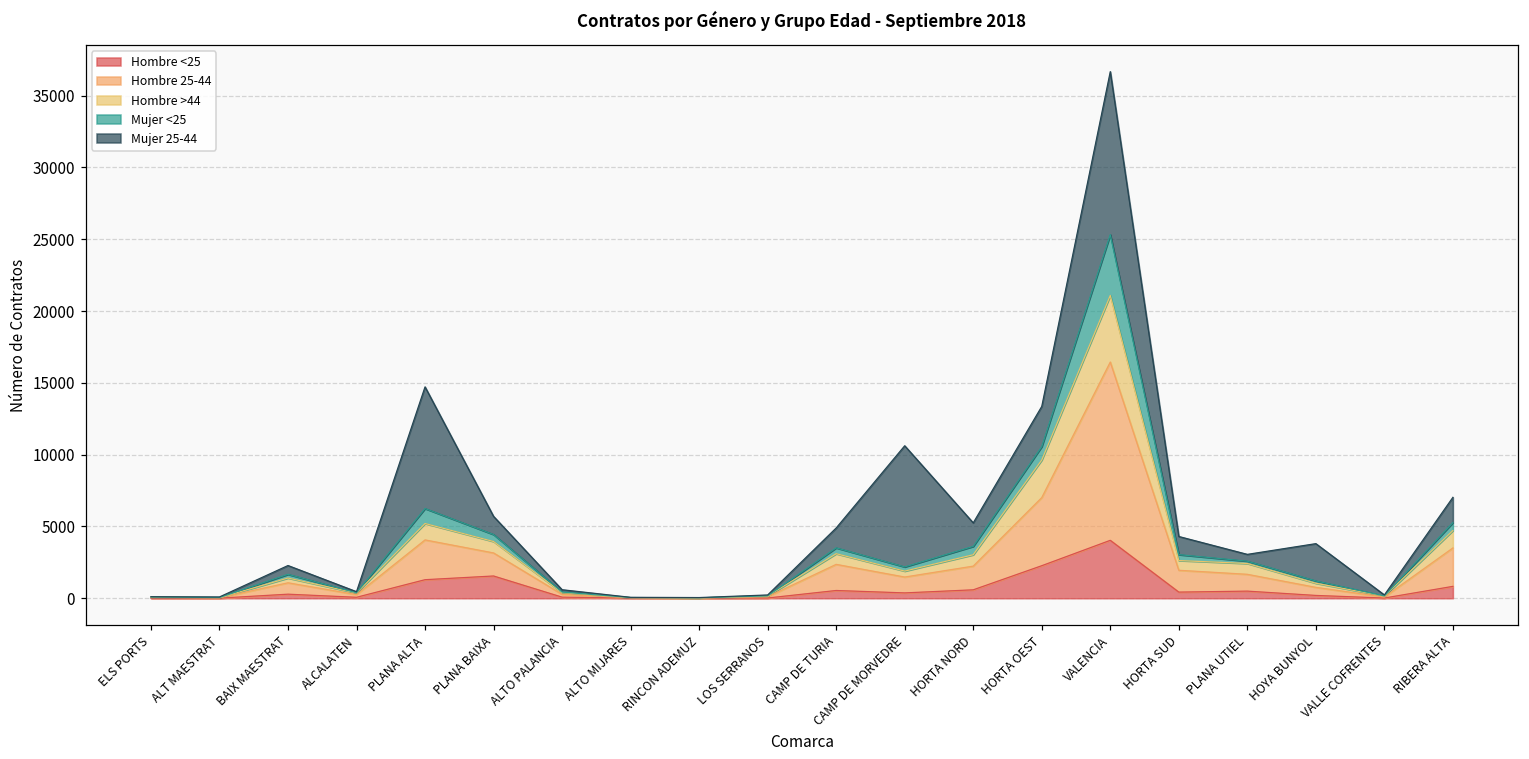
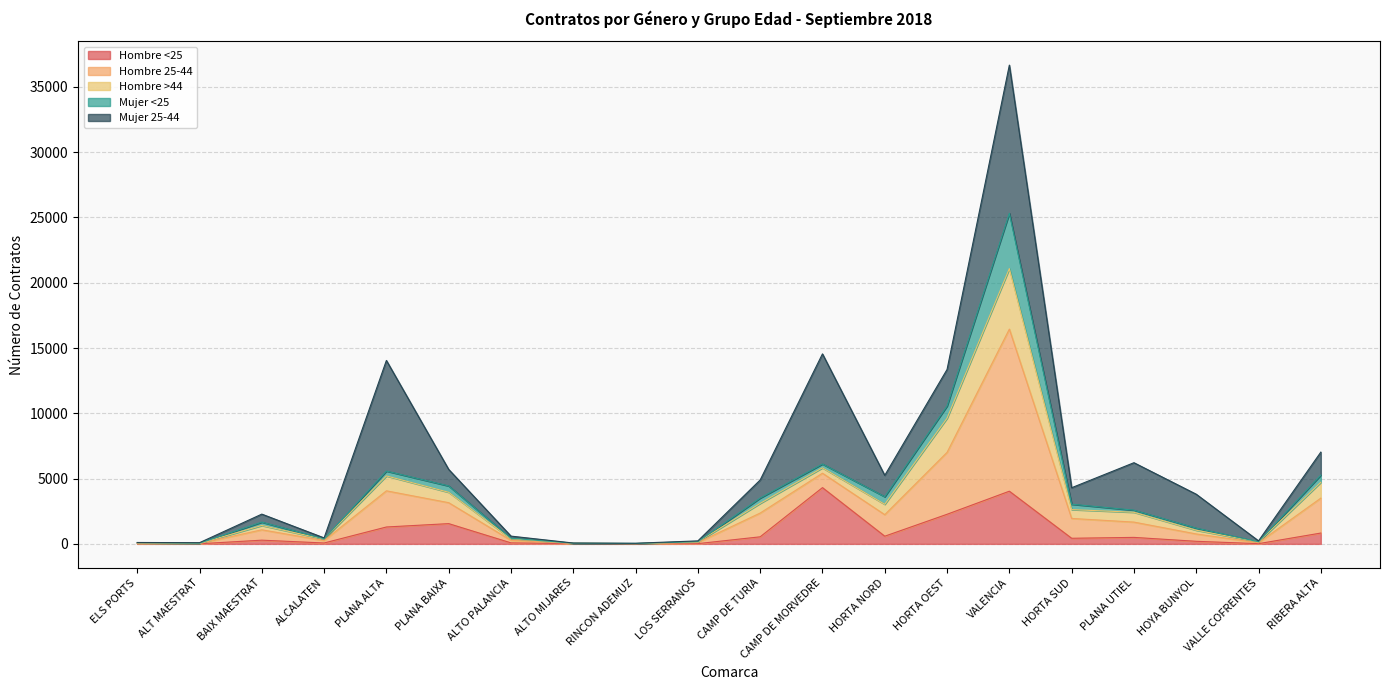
  {
    "Hombre <25": {
      "BAIX MAESTRAT": 300,
      "PLANA ALTA": 1300,
      "PLANA BAIXA": 1600,
      "ALTO PALANCIA": 100,
      "CAMP DE TURIA": 500,
-     "CAMP DE MORVEDRE": 400,
+     "CAMP DE MORVEDRE": 4300,
      "HORTA NORD": 600,
      "HORTA OEST": 2300,
      "VALENCIA": 4000,
      "HORTA SUD": 400,
      "PLANA UTIEL": 500,
      "HOYA BUNYOL": 200,
      "RIBERA ALTA": 800
    },
    "Mujer <25": {
      "BAIX MAESTRAT": 300,
-     "PLANA ALTA": 1000,
+     "PLANA ALTA": 400,
      "PLANA BAIXA": 500,
      "CAMP DE TURIA": 400,
      "CAMP DE MORVEDRE": 300,
      "HORTA NORD": 600,
      "HORTA OEST": 900,
      "VALENCIA": 4200,
      "HORTA SUD": 400,
      "RIBERA ALTA": 600
    },
    "Mujer 25-44": {
      "BAIX MAESTRAT": 600,
      "PLANA ALTA": 8500,
      "PLANA BAIXA": 1300,
      "CAMP DE TURIA": 1400,
      "CAMP DE MORVEDRE": 8400,
      "HORTA NORD": 1600,
      "HORTA OEST": 2800,
      "VALENCIA": 11400,
      "HORTA SUD": 1300,
-     "PLANA UTIEL": 500,
+     "PLANA UTIEL": 3600,
      "HOYA BUNYOL": 2600,
      "RIBERA ALTA": 1800
    }
  }
